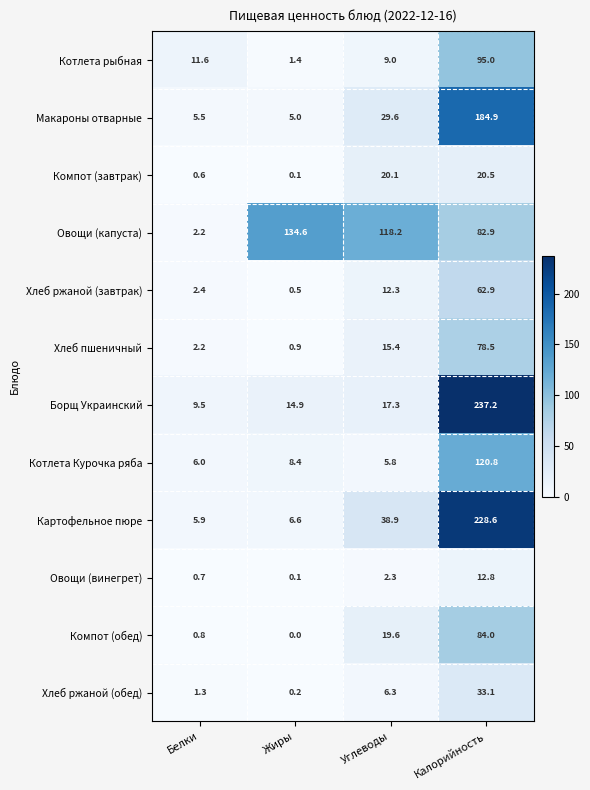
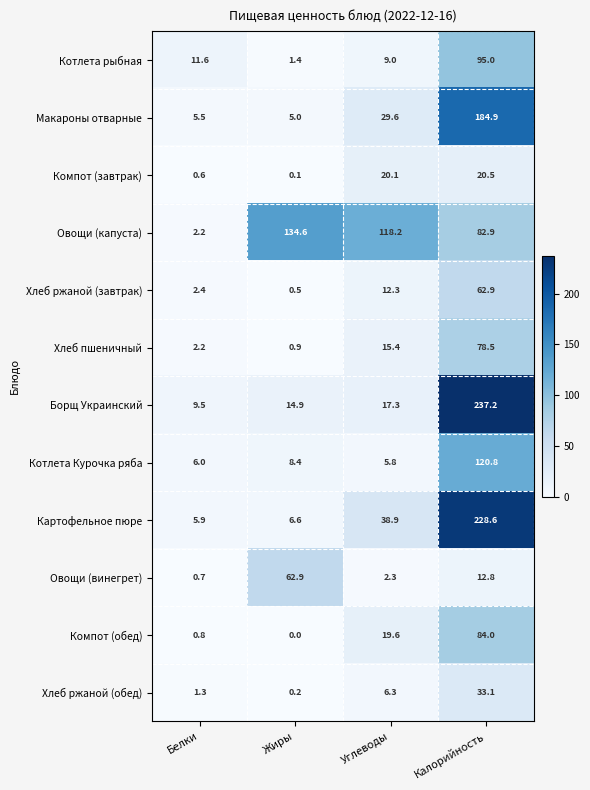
  {
    "Котлета рыбная": {
      "Белки": 11.6,
      "Жиры": 1.4,
      "Углеводы": 9.0,
      "Калорийность": 95.0
    },
    "Макароны отварные": {
      "Белки": 5.5,
      "Жиры": 5.0,
      "Углеводы": 29.6,
      "Калорийность": 184.9
    },
    "Компот (завтрак)": {
      "Белки": 0.6,
      "Жиры": 0.1,
      "Углеводы": 20.1,
      "Калорийность": 20.5
    },
    "Овощи (капуста)": {
      "Белки": 2.2,
      "Жиры": 134.6,
      "Углеводы": 118.2,
      "Калорийность": 82.9
    },
    "Хлеб ржаной (завтрак)": {
      "Белки": 2.4,
      "Жиры": 0.5,
      "Углеводы": 12.3,
      "Калорийность": 62.9
    },
    "Хлеб пшеничный": {
      "Белки": 2.2,
      "Жиры": 0.9,
      "Углеводы": 15.4,
      "Калорийность": 78.5
    },
    "Борщ Украинский": {
      "Белки": 9.5,
      "Жиры": 14.9,
      "Углеводы": 17.3,
      "Калорийность": 237.2
    },
    "Котлета Курочка ряба": {
      "Белки": 6.0,
      "Жиры": 8.4,
      "Углеводы": 5.8,
      "Калорийность": 120.8
    },
    "Картофельное пюре": {
      "Белки": 5.9,
      "Жиры": 6.6,
      "Углеводы": 38.9,
      "Калорийность": 228.6
    },
    "Овощи (винегрет)": {
      "Белки": 0.7,
-     "Жиры": 0.1,
+     "Жиры": 62.9,
      "Углеводы": 2.3,
      "Калорийность": 12.8
    },
    "Компот (обед)": {
      "Белки": 0.8,
      "Жиры": 0.0,
      "Углеводы": 19.6,
      "Калорийность": 84.0
    },
    "Хлеб ржаной (обед)": {
      "Белки": 1.3,
      "Жиры": 0.2,
      "Углеводы": 6.3,
      "Калорийность": 33.1
    }
  }
